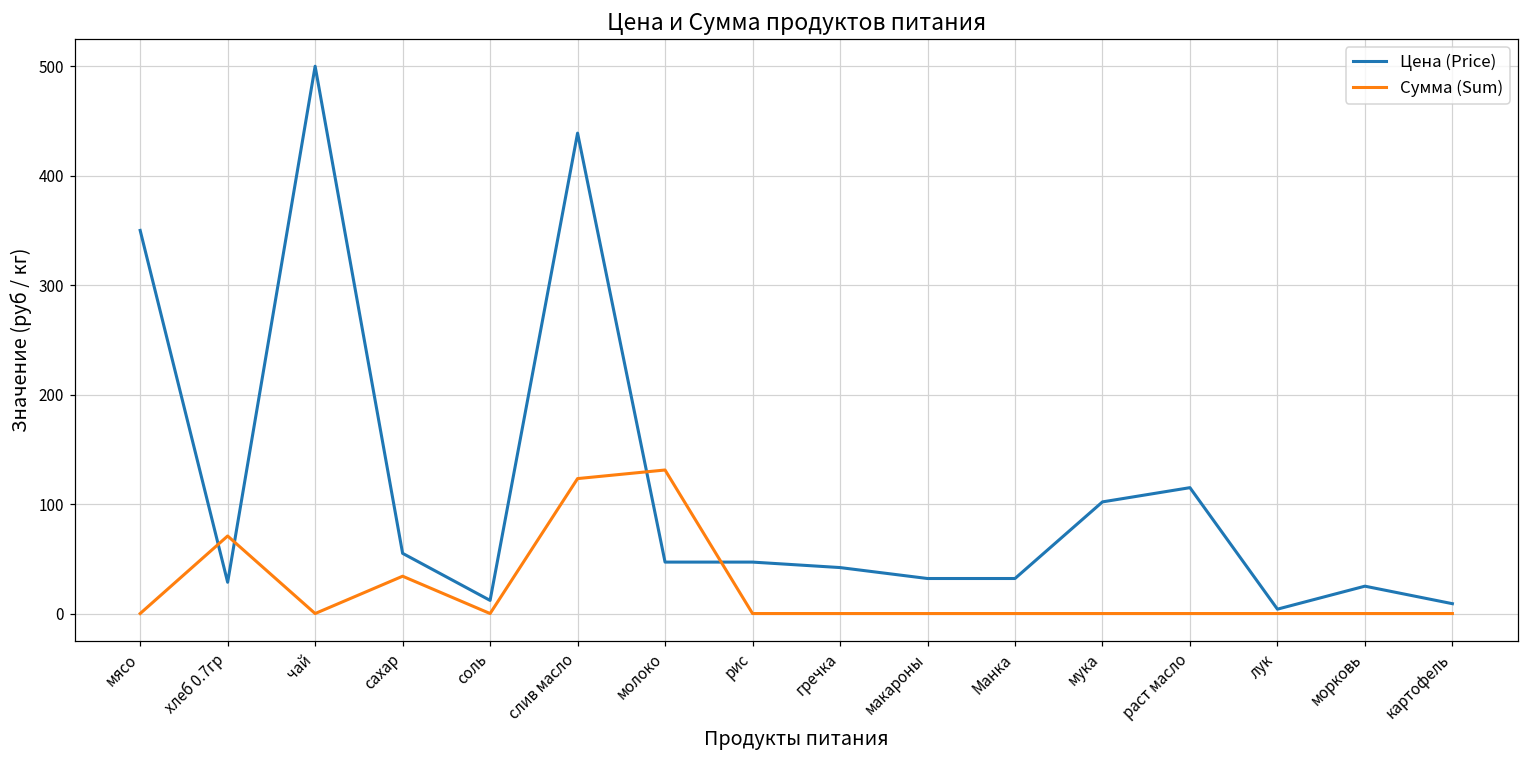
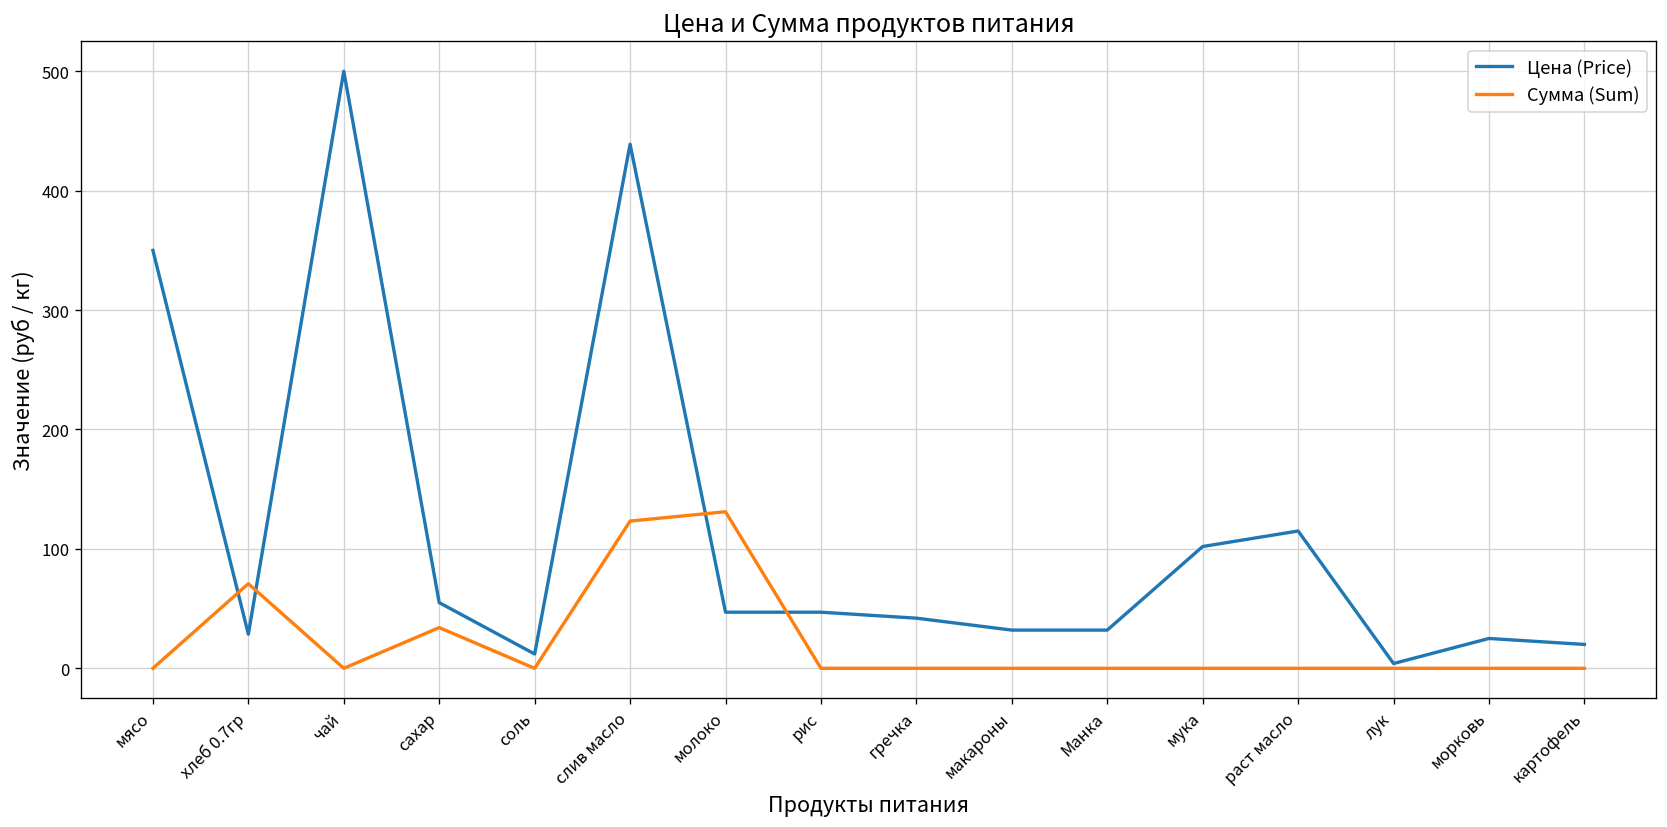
  {
    "Цена (Price)": {
      "мясо": 350,
      "хлеб 0.7гр": 30,
      "чай": 500,
      "сахар": 60,
      "соль": 10,
      "слив масло": 440,
      "молоко": 50,
      "рис": 50,
      "гречка": 40,
      "макароны": 30,
      "Манка": 30,
      "мука": 100,
      "раст масло": 120,
      "лук": 0,
      "морковь": 30,
-     "картофель": 10
+     "картофель": 20
    },
    "Сумма (Sum)": {
      "мясо": 0,
      "хлеб 0.7гр": 70,
      "чай": 0,
      "сахар": 30,
      "соль": 0,
      "слив масло": 120,
      "молоко": 130,
      "рис": 0,
      "гречка": 0,
      "макароны": 0,
      "Манка": 0,
      "мука": 0,
      "раст масло": 0,
      "лук": 0,
      "морковь": 0,
      "картофель": 0
    }
  }
